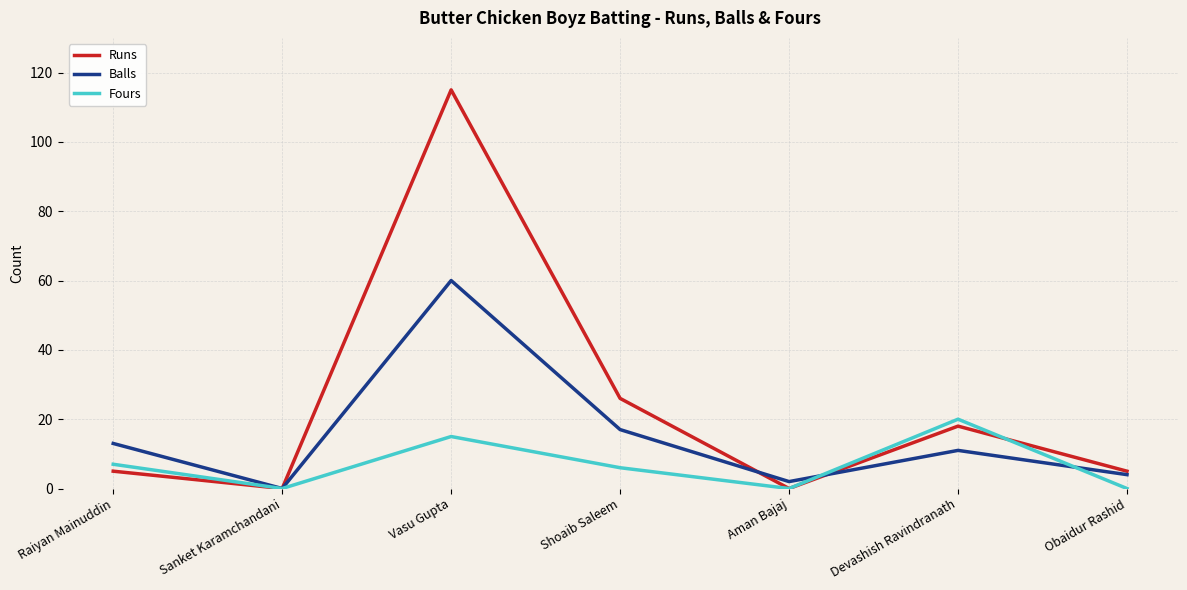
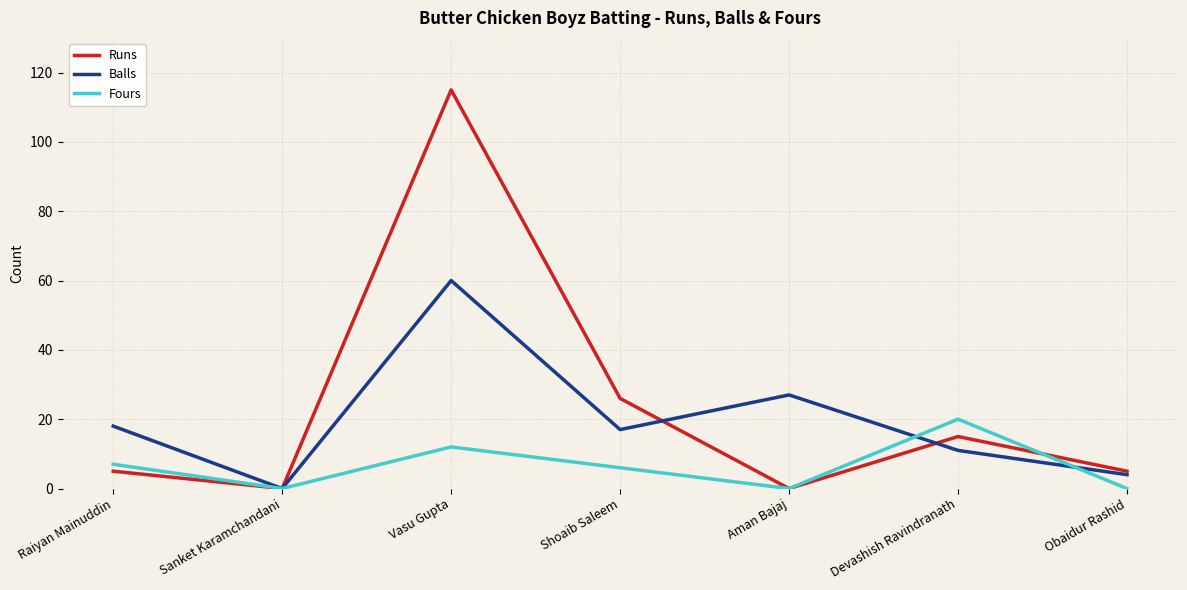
  {
    "Runs": {
      "Raiyan Mainuddin": 5,
      "Vasu Gupta": 115,
      "Shoaib Saleem": 26,
-     "Devashish Ravindranath": 18,
+     "Devashish Ravindranath": 15,
      "Obaidur Rashid": 5
    },
    "Balls": {
-     "Raiyan Mainuddin": 13,
+     "Raiyan Mainuddin": 18,
      "Vasu Gupta": 60,
      "Shoaib Saleem": 17,
-     "Aman Bajaj": 2,
+     "Aman Bajaj": 27,
      "Devashish Ravindranath": 11,
      "Obaidur Rashid": 4
    },
    "Fours": {
      "Raiyan Mainuddin": 7,
-     "Vasu Gupta": 15,
+     "Vasu Gupta": 12,
      "Shoaib Saleem": 6,
      "Devashish Ravindranath": 20,
      "Obaidur Rashid": 0
    }
  }
